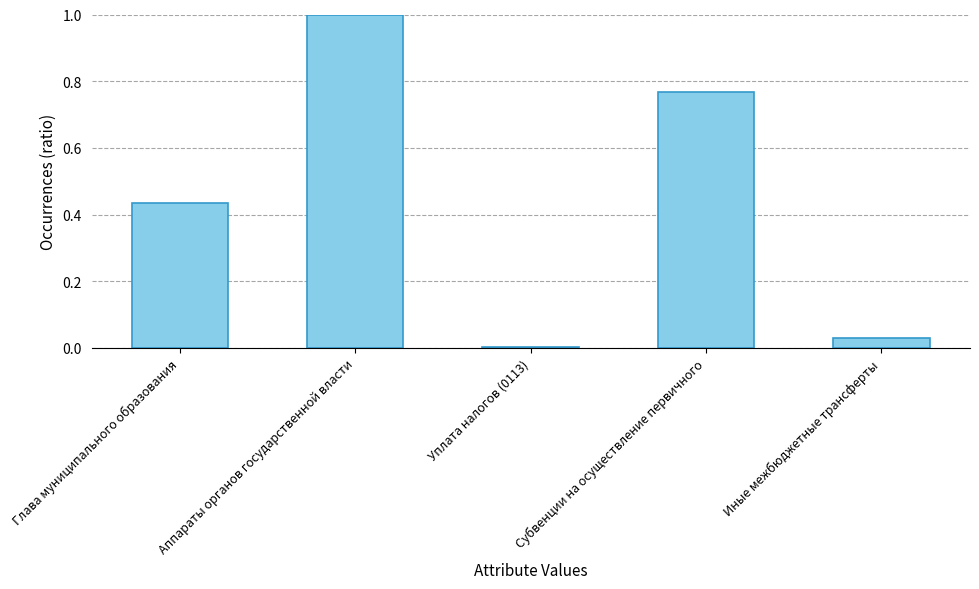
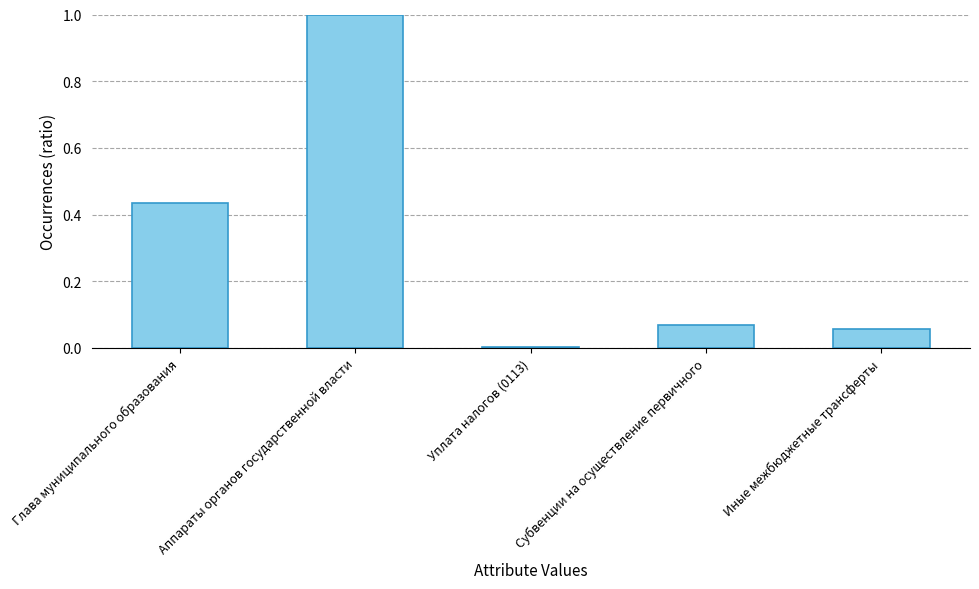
  {
    "Глава муниципального образования": 0.43,
    "Аппараты органов государственной власти": 1.00,
-   "Субвенции на осуществление первичного": 0.77,
-   "Иные межбюджетные трансферты": 0.03
+   "Субвенции на осуществление первичного": 0.07,
+   "Иные межбюджетные трансферты": 0.06
  }
